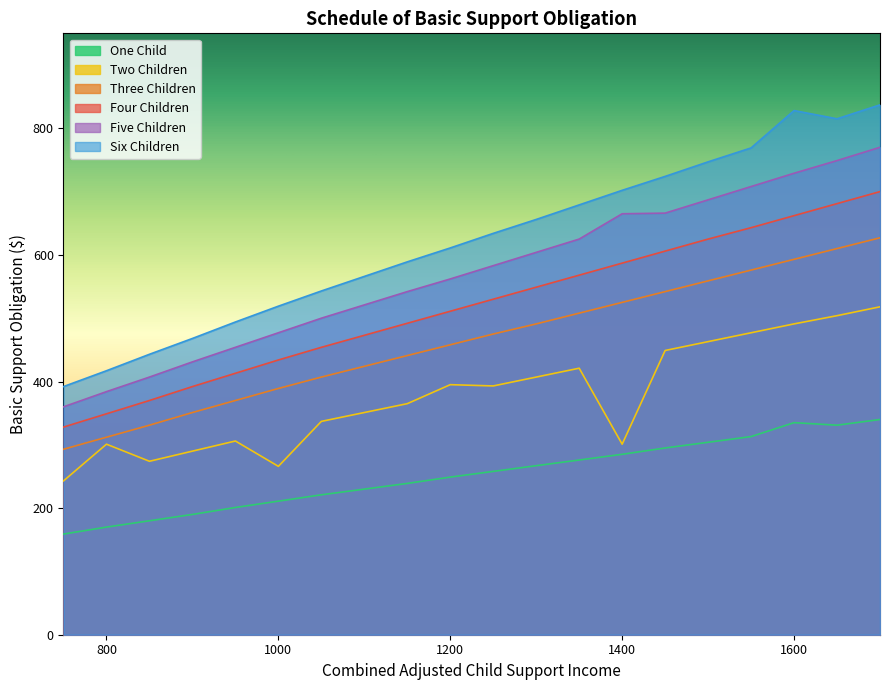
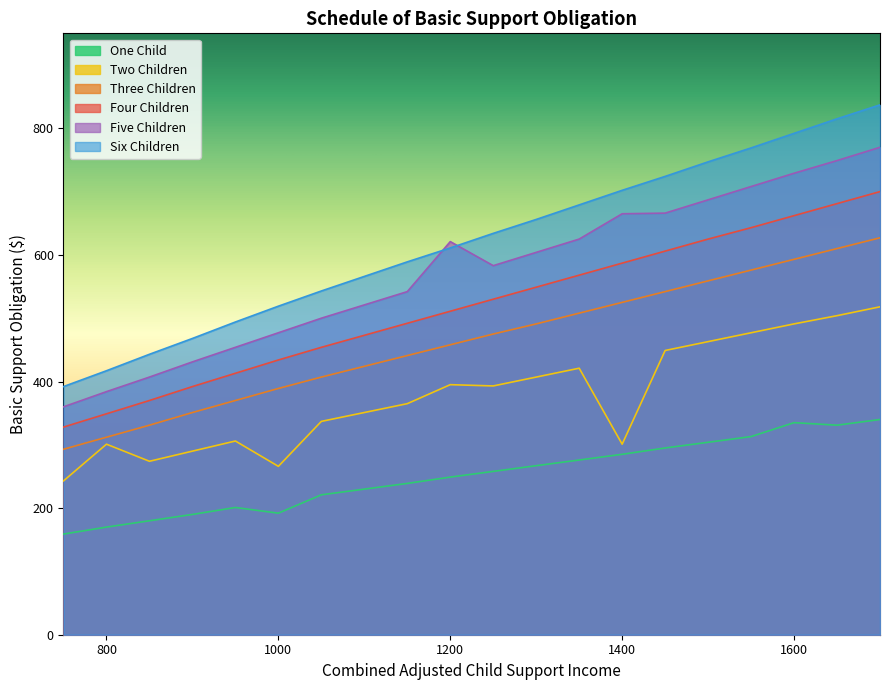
  {
    "One Child": {
      "800": 170,
-     "1000": 210,
+     "1000": 190,
      "1200": 250,
      "1400": 290,
      "1600": 340
    },
    "Two Children": {
      "800": 300,
      "1000": 270,
      "1200": 400,
      "1400": 300,
      "1600": 490
    },
    "Five Children": {
      "800": 380,
      "1000": 480,
-     "1200": 560,
+     "1200": 620,
      "1400": 670,
      "1600": 730
    },
    "Six Children": {
      "800": 420,
      "1000": 520,
      "1200": 610,
      "1400": 700,
-     "1600": 830
+     "1600": 790
    }
  }
